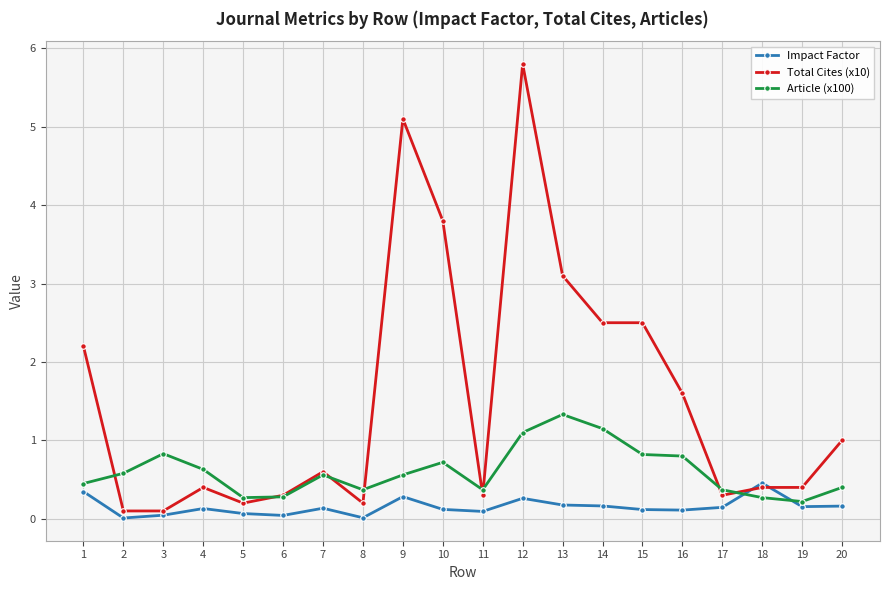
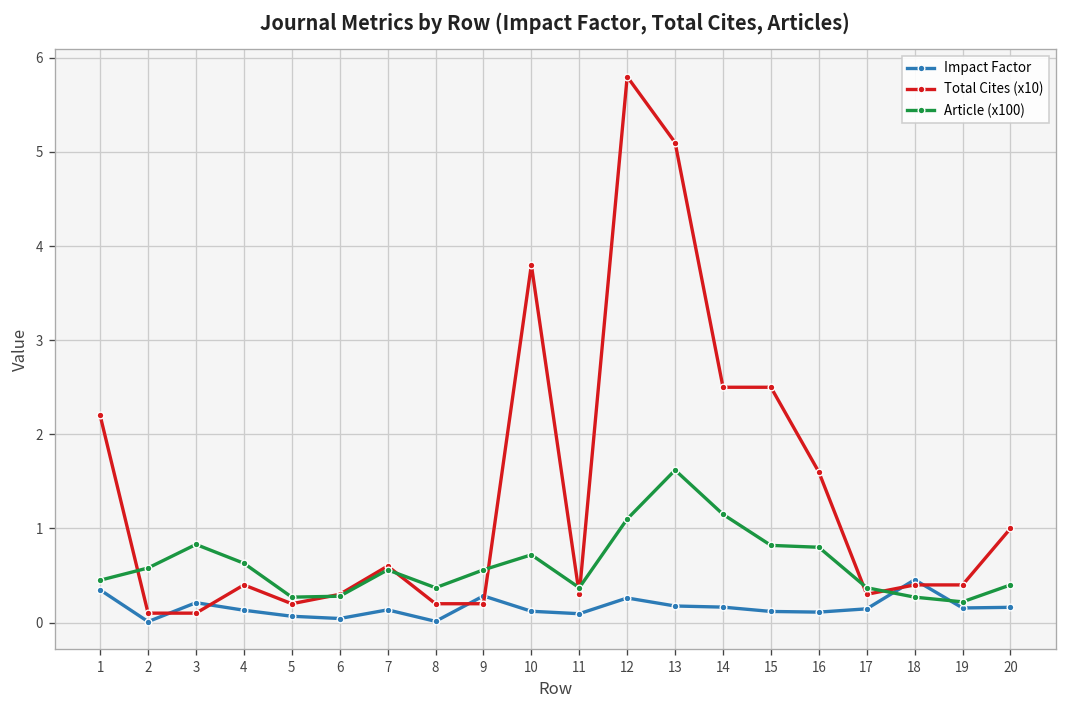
  {
    "Impact Factor": {
      "1": 0.3,
      "2": 0.0,
-     "3": 0.0,
+     "3": 0.2,
      "4": 0.1,
      "5": 0.1,
      "6": 0.0,
      "7": 0.1,
      "8": 0.0,
      "9": 0.3,
      "10": 0.1,
      "11": 0.1,
      "12": 0.3,
      "13": 0.2,
      "14": 0.2,
      "15": 0.1,
      "16": 0.1,
      "17": 0.1,
      "18": 0.5,
      "19": 0.2,
      "20": 0.2
    },
    "Total Cites (x10)": {
      "1": 2.2,
      "2": 0.1,
      "3": 0.1,
      "4": 0.4,
      "5": 0.2,
      "7": 0.6,
      "8": 0.2,
-     "9": 5.1,
+     "9": 0.2,
      "10": 3.8,
      "11": 0.3,
      "12": 5.8,
-     "13": 3.1,
+     "13": 5.1,
      "14": 2.5,
      "15": 2.5,
      "16": 1.6,
      "17": 0.3,
      "18": 0.4,
      "19": 0.4,
      "20": 1.0
    },
    "Article (x100)": {
      "1": 0.5,
      "2": 0.6,
      "3": 0.8,
      "4": 0.6,
      "5": 0.3,
      "7": 0.6,
      "8": 0.4,
      "9": 0.6,
      "10": 0.7,
      "11": 0.4,
      "12": 1.1,
-     "13": 1.3,
+     "13": 1.6,
      "14": 1.2,
      "15": 0.8,
      "16": 0.8,
      "17": 0.4,
      "18": 0.3,
      "19": 0.2,
      "20": 0.4
    }
  }
